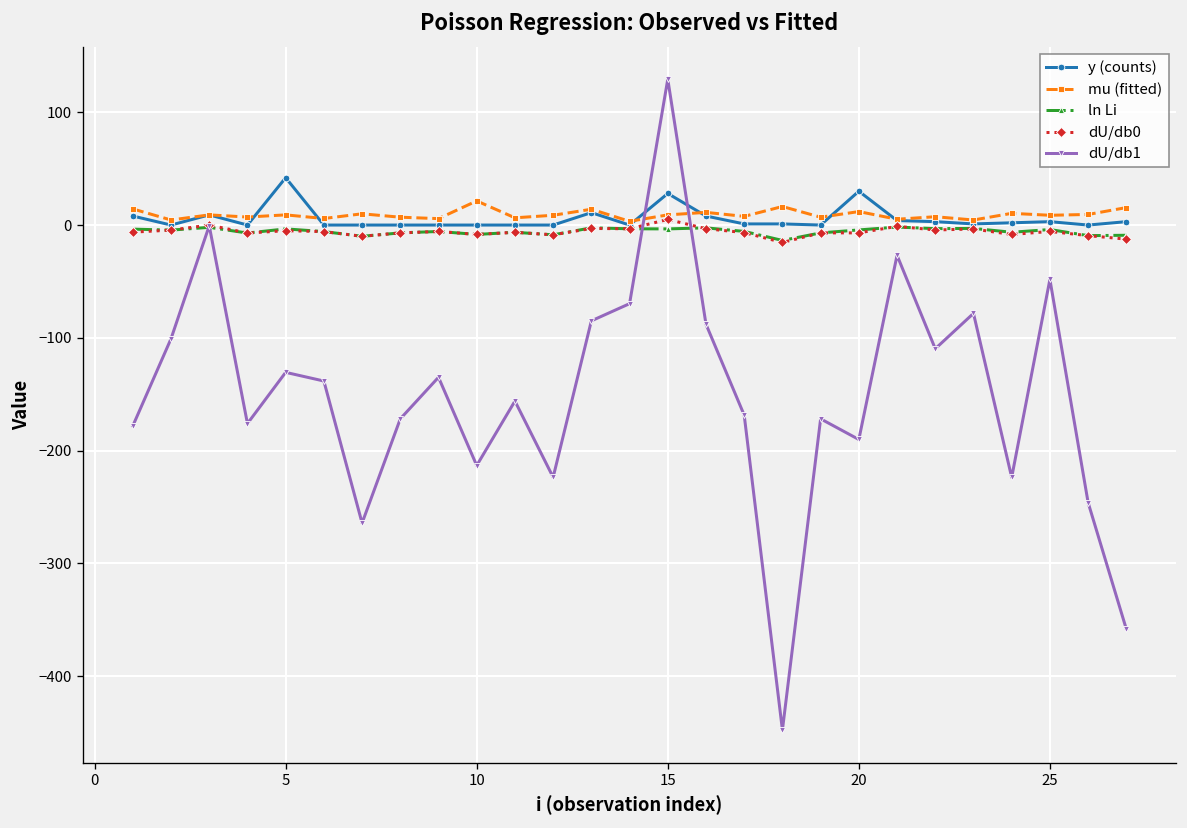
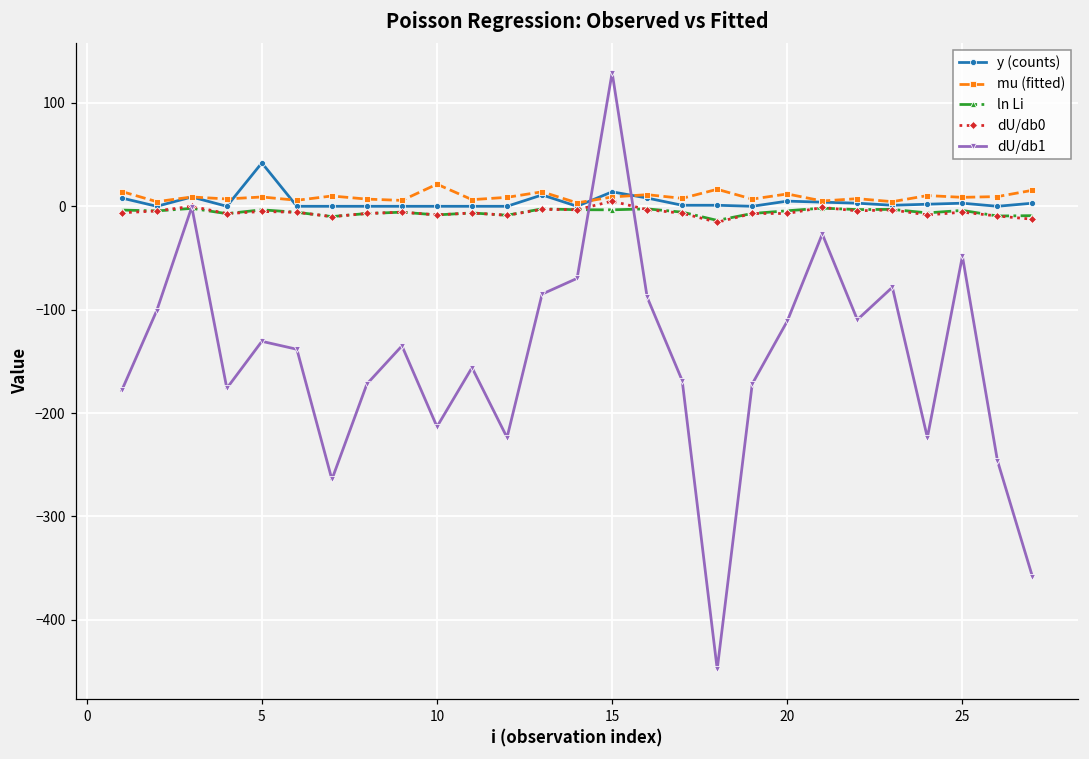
  {
    "y (counts)": {
      "5": 40,
      "10": 0,
-     "15": 30,
-     "20": 30,
+     "15": 10,
+     "20": 10,
      "25": 0
    },
    "mu (fitted)": {
      "5": 10,
      "10": 20,
      "15": 10,
      "20": 10,
      "25": 10
    },
    "ln Li": {
      "15": 0
    },
    "dU/db0": {
      "15": 0
    },
    "dU/db1": {
      "5": -130,
      "10": -210,
      "15": 130,
-     "20": -190,
+     "20": -110,
      "25": -50
    }
  }
